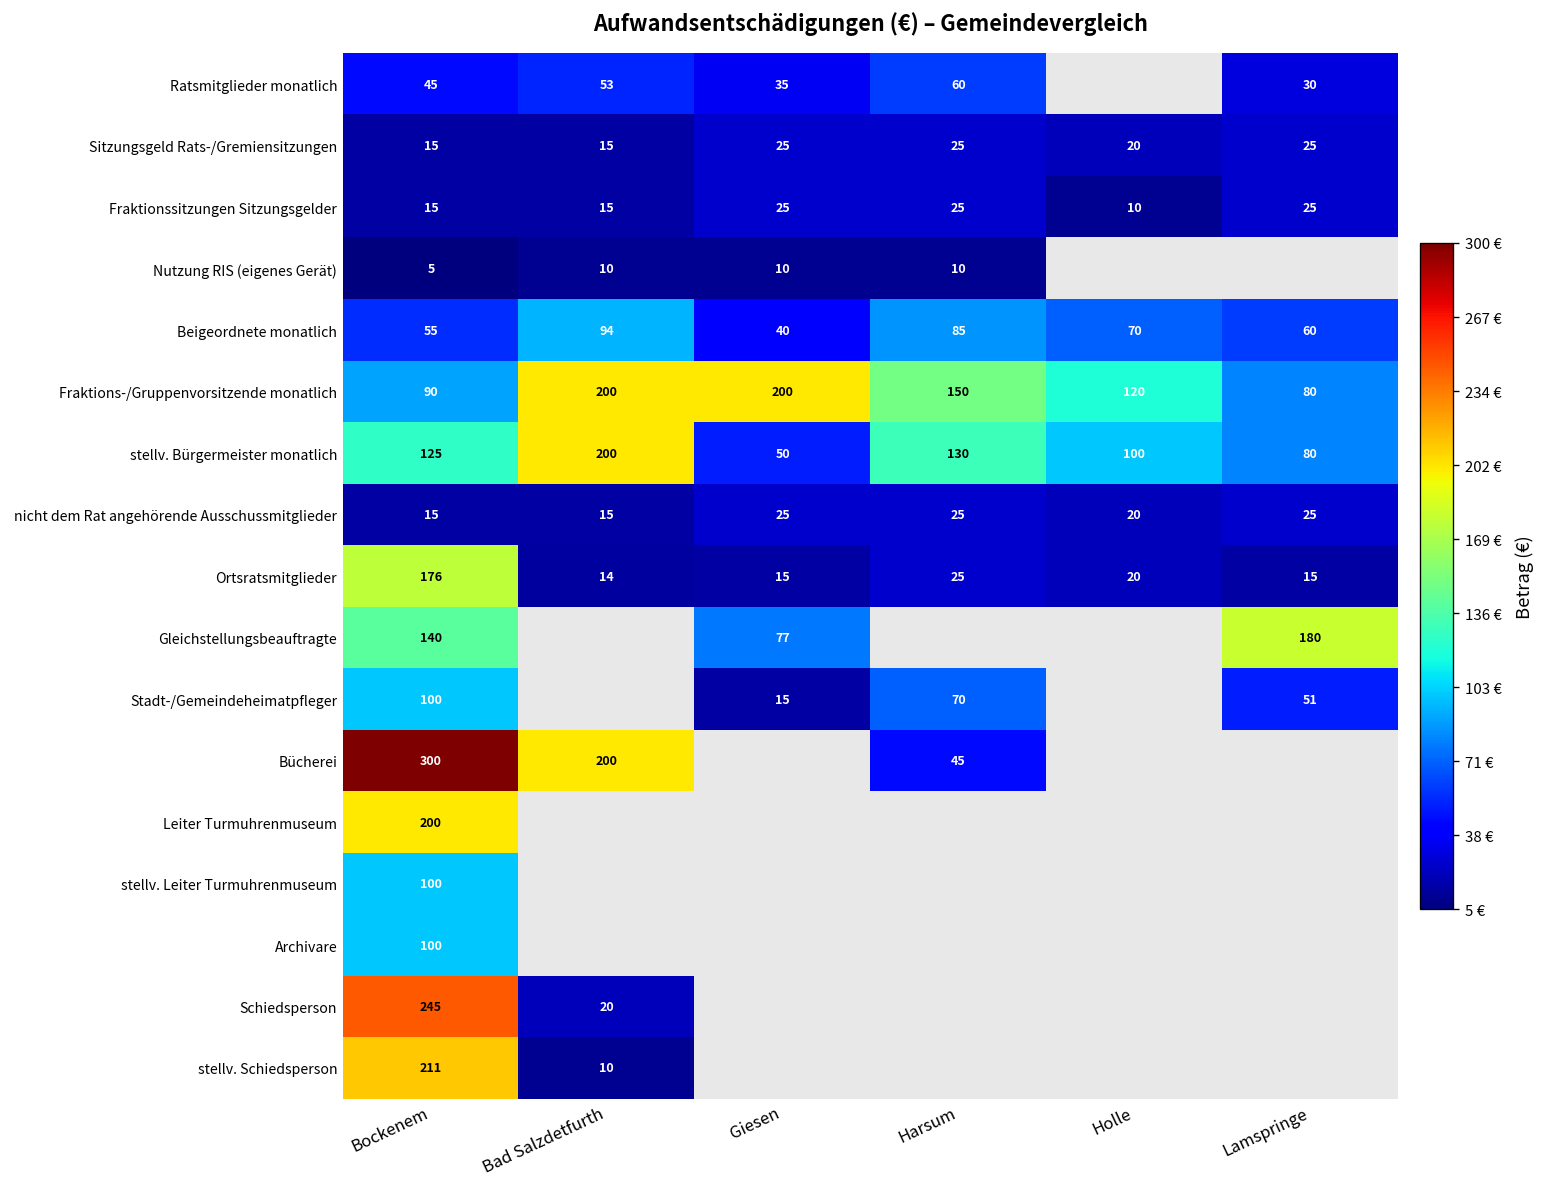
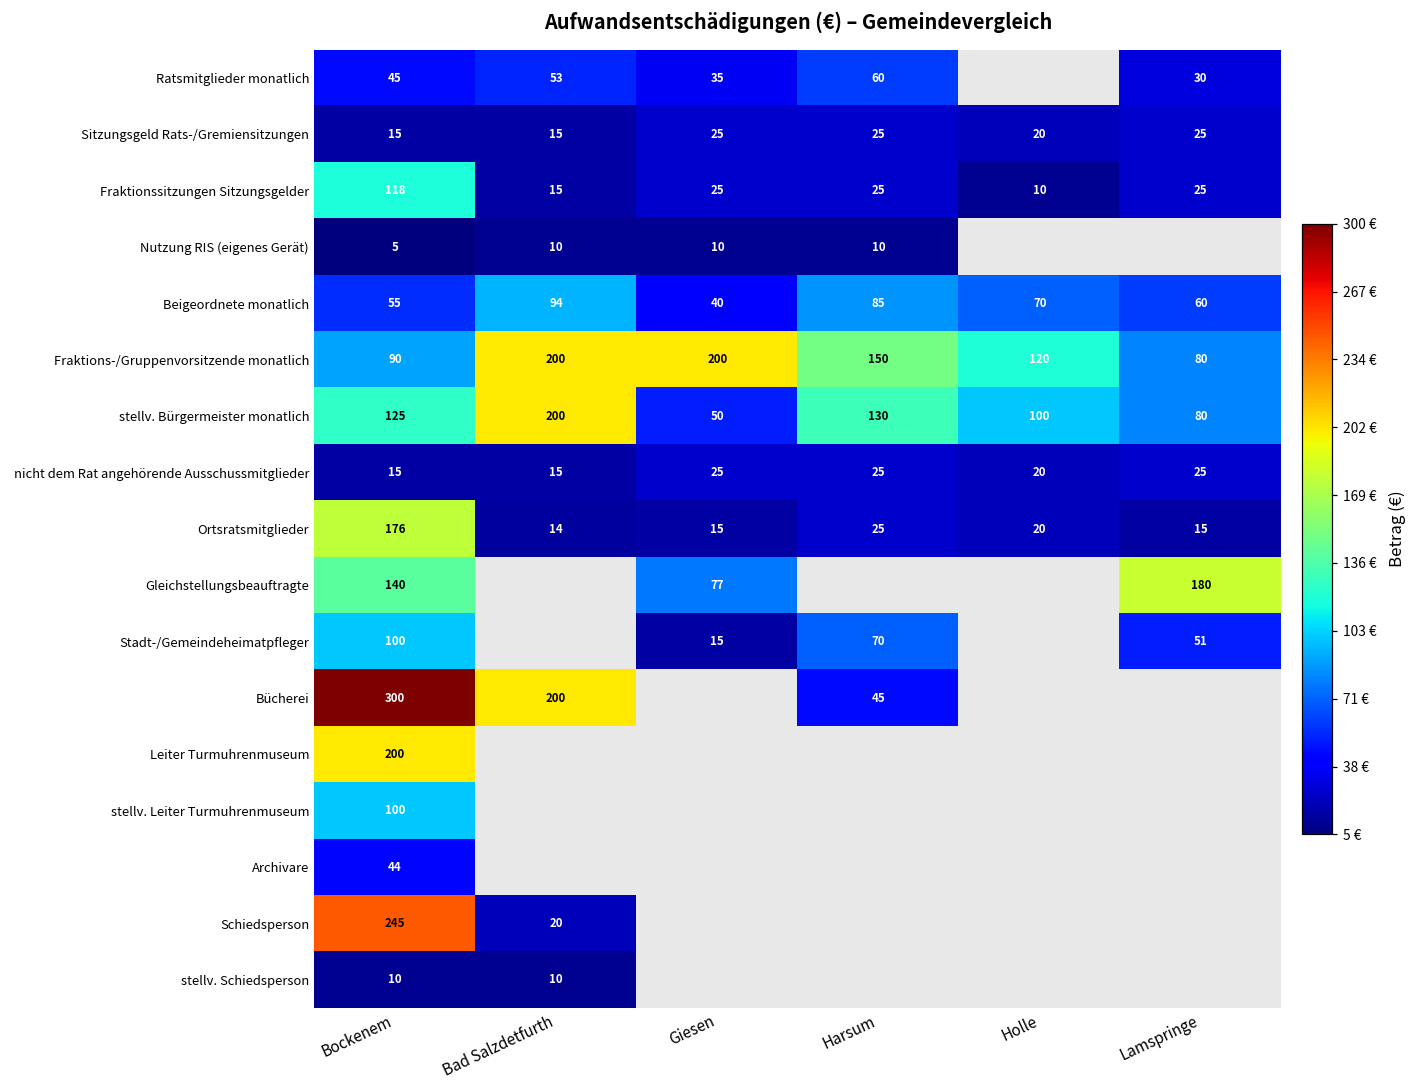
  {
    "Ratsmitglieder monatlich": {
      "Bockenem": 45,
      "Bad Salzdetfurth": 53,
      "Giesen": 35,
      "Harsum": 60,
      "Lamspringe": 30
    },
    "Sitzungsgeld Rats-/Gremiensitzungen": {
      "Bockenem": 15,
      "Bad Salzdetfurth": 15,
      "Giesen": 25,
      "Harsum": 25,
      "Holle": 20,
      "Lamspringe": 25
    },
    "Fraktionssitzungen Sitzungsgelder": {
-     "Bockenem": 15,
+     "Bockenem": 118,
      "Bad Salzdetfurth": 15,
      "Giesen": 25,
      "Harsum": 25,
      "Holle": 10,
      "Lamspringe": 25
    },
    "Nutzung RIS (eigenes Gerät)": {
      "Bockenem": 5,
      "Bad Salzdetfurth": 10,
      "Giesen": 10,
      "Harsum": 10
    },
    "Beigeordnete monatlich": {
      "Bockenem": 55,
      "Bad Salzdetfurth": 94,
      "Giesen": 40,
      "Harsum": 85,
      "Holle": 70,
      "Lamspringe": 60
    },
    "Fraktions-/Gruppenvorsitzende monatlich": {
      "Bockenem": 90,
      "Bad Salzdetfurth": 200,
      "Giesen": 200,
      "Harsum": 150,
      "Holle": 120,
      "Lamspringe": 80
    },
    "stellv. Bürgermeister monatlich": {
      "Bockenem": 125,
      "Bad Salzdetfurth": 200,
      "Giesen": 50,
      "Harsum": 130,
      "Holle": 100,
      "Lamspringe": 80
    },
    "nicht dem Rat angehörende Ausschussmitglieder": {
      "Bockenem": 15,
      "Bad Salzdetfurth": 15,
      "Giesen": 25,
      "Harsum": 25,
      "Holle": 20,
      "Lamspringe": 25
    },
    "Ortsratsmitglieder": {
      "Bockenem": 176,
      "Bad Salzdetfurth": 14,
      "Giesen": 15,
      "Harsum": 25,
      "Holle": 20,
      "Lamspringe": 15
    },
    "Gleichstellungsbeauftragte": {
      "Bockenem": 140,
      "Giesen": 77,
      "Lamspringe": 180
    },
    "Stadt-/Gemeindeheimatpfleger": {
      "Bockenem": 100,
      "Giesen": 15,
      "Harsum": 70,
      "Lamspringe": 51
    },
    "Bücherei": {
      "Bockenem": 300,
      "Bad Salzdetfurth": 200,
      "Harsum": 45
    },
    "Leiter Turmuhrenmuseum": {
      "Bockenem": 200
    },
    "stellv. Leiter Turmuhrenmuseum": {
      "Bockenem": 100
    },
    "Archivare": {
-     "Bockenem": 100
+     "Bockenem": 44
    },
    "Schiedsperson": {
      "Bockenem": 245,
      "Bad Salzdetfurth": 20
    },
    "stellv. Schiedsperson": {
-     "Bockenem": 211,
+     "Bockenem": 10,
      "Bad Salzdetfurth": 10
    }
  }
